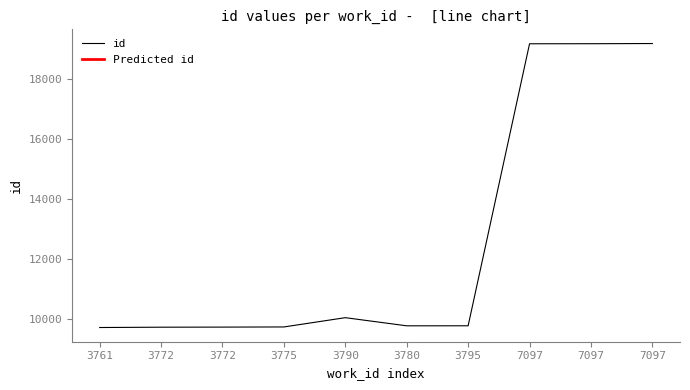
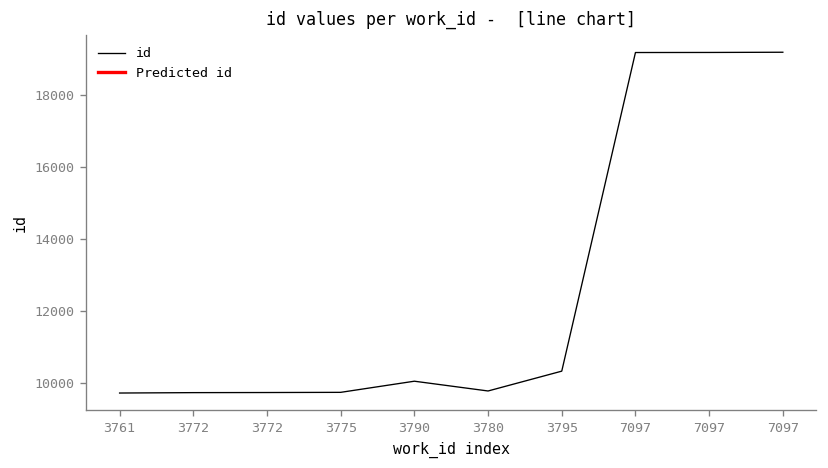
  {
    "id": {
      "3761": 9700,
      "3775": 9700,
      "3790": 10000,
      "3780": 9800,
-     "3795": 9800
+     "3795": 10300
    }
  }
